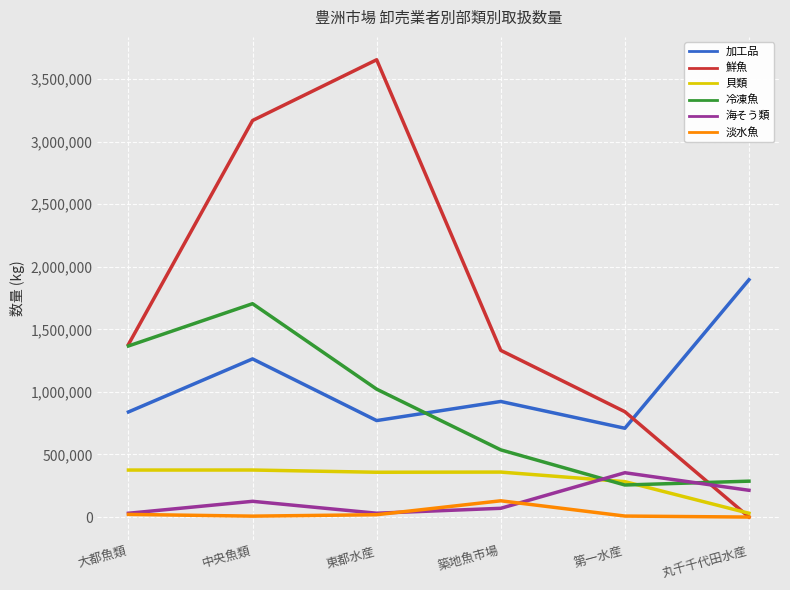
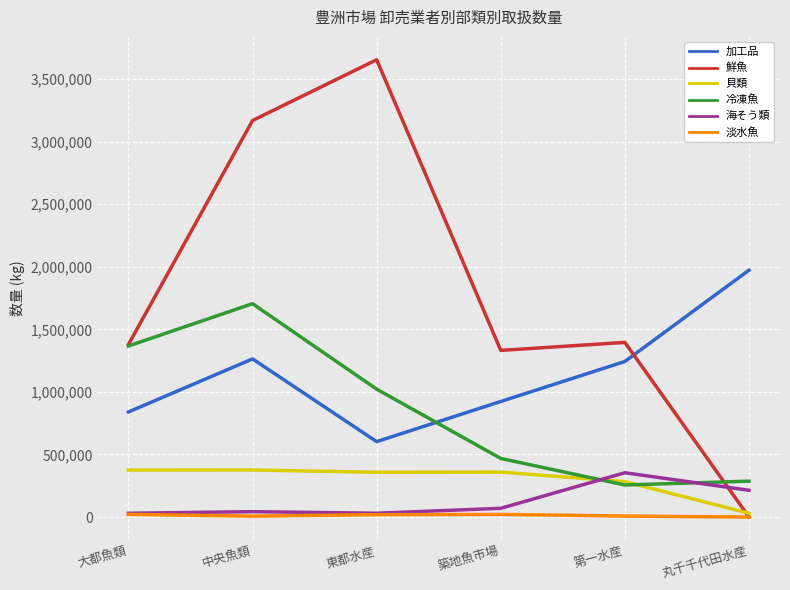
  {
    "加工品": {
      "大都魚類": "840,000",
      "中央魚類": "1,260,000",
-     "東都水産": "770,000",
+     "東都水産": "600,000",
      "築地魚市場": "920,000",
-     "第一水産": "710,000",
-     "丸千千代田水産": "1,900,000"
+     "第一水産": "1,240,000",
+     "丸千千代田水産": "1,970,000"
    },
    "鮮魚": {
      "中央魚類": "3,170,000",
      "東都水産": "3,650,000",
      "築地魚市場": "1,330,000",
-     "第一水産": "840,000"
+     "第一水産": "1,400,000"
    },
    "貝類": {
      "大都魚類": "380,000",
      "中央魚類": "380,000",
      "東都水産": "360,000",
      "築地魚市場": "360,000",
      "第一水産": "280,000",
      "丸千千代田水産": "30,000"
    },
    "冷凍魚": {
      "中央魚類": "1,700,000",
      "東都水産": "1,020,000",
-     "築地魚市場": "540,000",
+     "築地魚市場": "470,000",
      "第一水産": "260,000",
      "丸千千代田水産": "290,000"
    },
    "海そう類": {
-     "中央魚類": "130,000",
+     "中央魚類": "40,000",
      "築地魚市場": "70,000",
      "第一水産": "350,000",
      "丸千千代田水産": "210,000"
    },
    "淡水魚": {
      "中央魚類": "10,000",
-     "築地魚市場": "130,000",
+     "築地魚市場": "20,000",
      "第一水産": "10,000"
    }
  }
